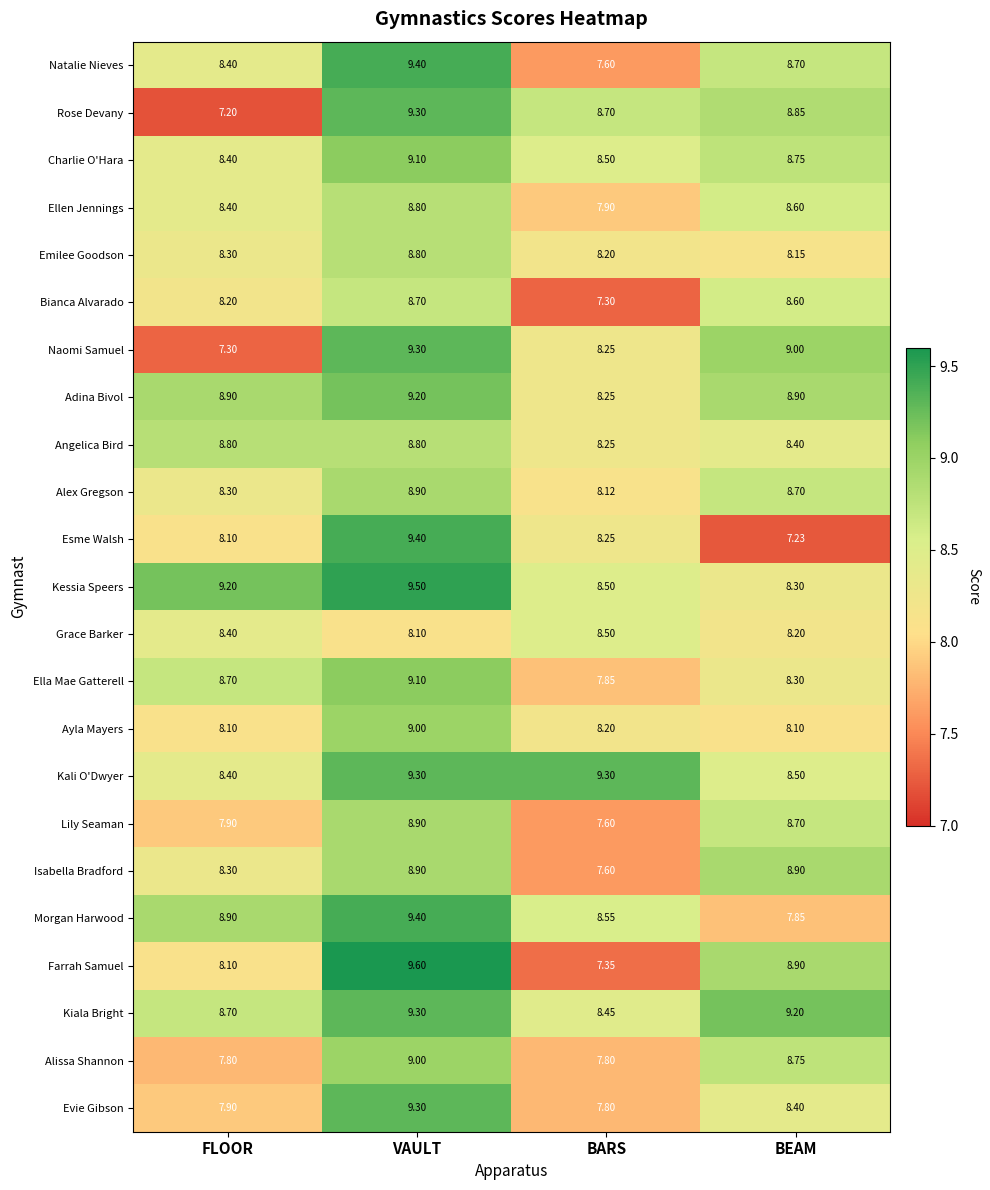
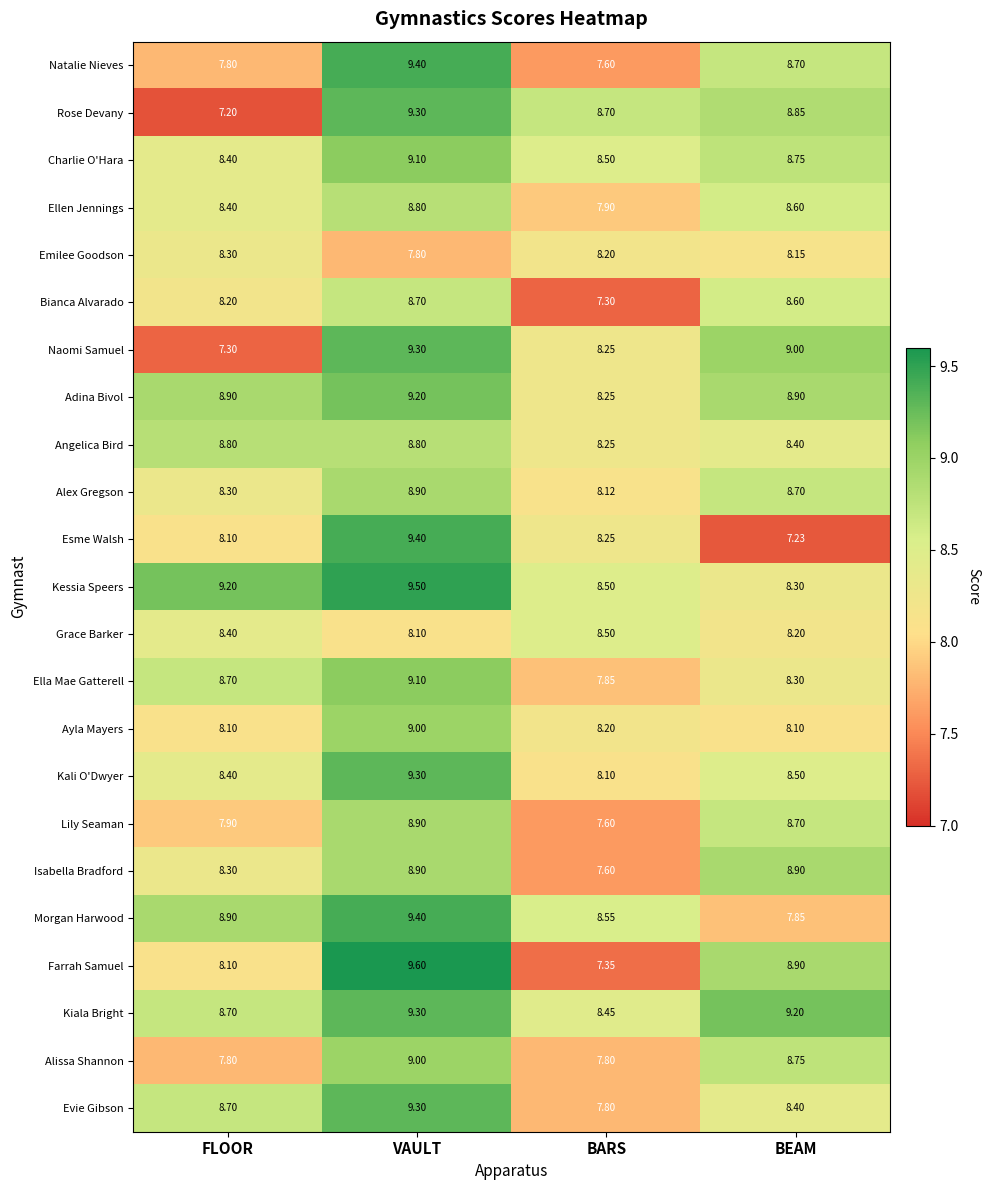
  {
    "Natalie Nieves": {
-     "FLOOR": 8.40,
+     "FLOOR": 7.80,
      "VAULT": 9.40,
      "BARS": 7.60,
      "BEAM": 8.70
    },
    "Rose Devany": {
      "FLOOR": 7.20,
      "VAULT": 9.30,
      "BARS": 8.70,
      "BEAM": 8.85
    },
    "Charlie O'Hara": {
      "FLOOR": 8.40,
      "VAULT": 9.10,
      "BARS": 8.50,
      "BEAM": 8.75
    },
    "Ellen Jennings": {
      "FLOOR": 8.40,
      "VAULT": 8.80,
      "BARS": 7.90,
      "BEAM": 8.60
    },
    "Emilee Goodson": {
      "FLOOR": 8.30,
-     "VAULT": 8.80,
+     "VAULT": 7.80,
      "BARS": 8.20,
      "BEAM": 8.15
    },
    "Bianca Alvarado": {
      "FLOOR": 8.20,
      "VAULT": 8.70,
      "BARS": 7.30,
      "BEAM": 8.60
    },
    "Naomi Samuel": {
      "FLOOR": 7.30,
      "VAULT": 9.30,
      "BARS": 8.25,
      "BEAM": 9.00
    },
    "Adina Bivol": {
      "FLOOR": 8.90,
      "VAULT": 9.20,
      "BARS": 8.25,
      "BEAM": 8.90
    },
    "Angelica Bird": {
      "FLOOR": 8.80,
      "VAULT": 8.80,
      "BARS": 8.25,
      "BEAM": 8.40
    },
    "Alex Gregson": {
      "FLOOR": 8.30,
      "VAULT": 8.90,
      "BARS": 8.12,
      "BEAM": 8.70
    },
    "Esme Walsh": {
      "FLOOR": 8.10,
      "VAULT": 9.40,
      "BARS": 8.25,
      "BEAM": 7.23
    },
    "Kessia Speers": {
      "FLOOR": 9.20,
      "VAULT": 9.50,
      "BARS": 8.50,
      "BEAM": 8.30
    },
    "Grace Barker": {
      "FLOOR": 8.40,
      "VAULT": 8.10,
      "BARS": 8.50,
      "BEAM": 8.20
    },
    "Ella Mae Gatterell": {
      "FLOOR": 8.70,
      "VAULT": 9.10,
      "BARS": 7.85,
      "BEAM": 8.30
    },
    "Ayla Mayers": {
      "FLOOR": 8.10,
      "VAULT": 9.00,
      "BARS": 8.20,
      "BEAM": 8.10
    },
    "Kali O'Dwyer": {
      "FLOOR": 8.40,
      "VAULT": 9.30,
-     "BARS": 9.30,
+     "BARS": 8.10,
      "BEAM": 8.50
    },
    "Lily Seaman": {
      "FLOOR": 7.90,
      "VAULT": 8.90,
      "BARS": 7.60,
      "BEAM": 8.70
    },
    "Isabella Bradford": {
      "FLOOR": 8.30,
      "VAULT": 8.90,
      "BARS": 7.60,
      "BEAM": 8.90
    },
    "Morgan Harwood": {
      "FLOOR": 8.90,
      "VAULT": 9.40,
      "BARS": 8.55,
      "BEAM": 7.85
    },
    "Farrah Samuel": {
      "FLOOR": 8.10,
      "VAULT": 9.60,
      "BARS": 7.35,
      "BEAM": 8.90
    },
    "Kiala Bright": {
      "FLOOR": 8.70,
      "VAULT": 9.30,
      "BARS": 8.45,
      "BEAM": 9.20
    },
    "Alissa Shannon": {
      "FLOOR": 7.80,
      "VAULT": 9.00,
      "BARS": 7.80,
      "BEAM": 8.75
    },
    "Evie Gibson": {
-     "FLOOR": 7.90,
+     "FLOOR": 8.70,
      "VAULT": 9.30,
      "BARS": 7.80,
      "BEAM": 8.40
    }
  }
